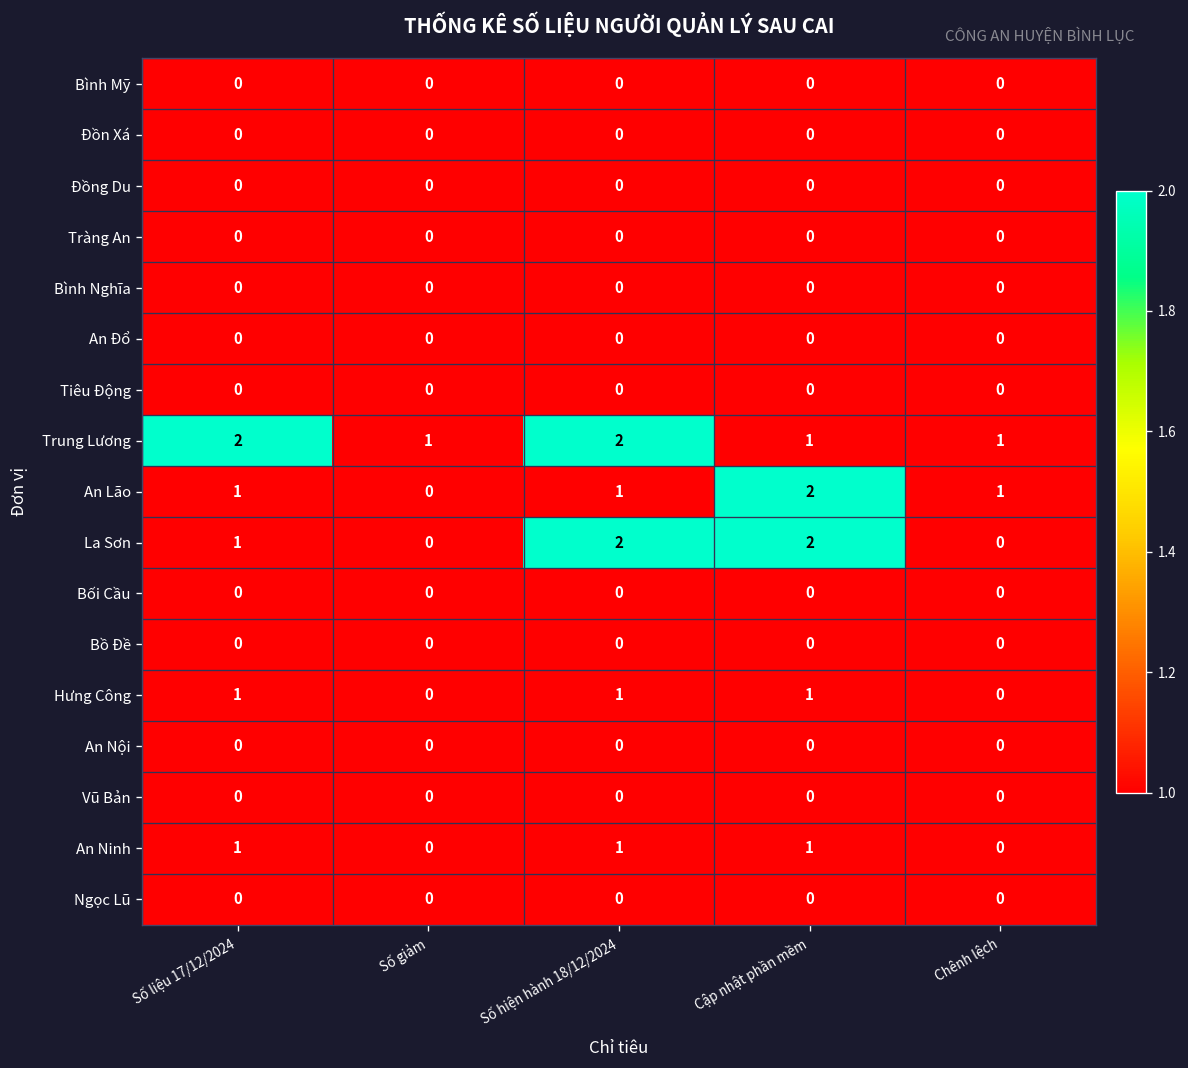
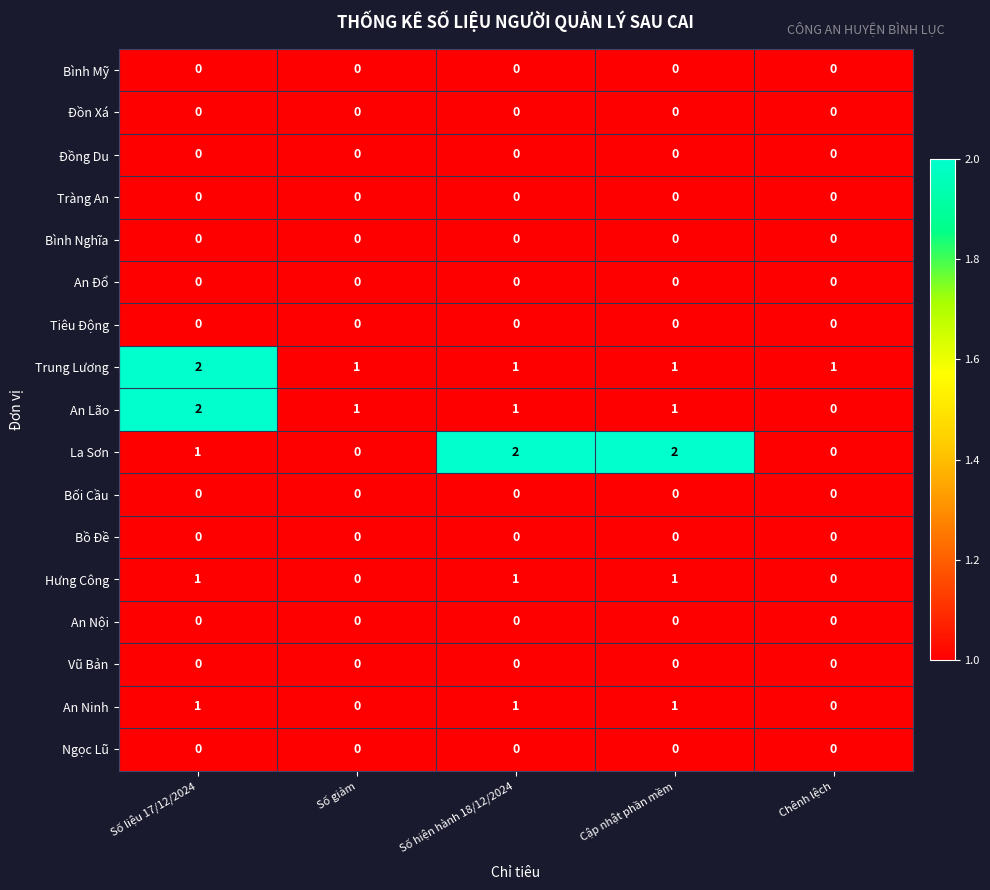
  {
    "Bình Mỹ": {
      "Số liệu 17/12/2024": 0,
      "Số giảm": 0,
      "Số hiện hành 18/12/2024": 0,
      "Cập nhật phần mềm": 0,
      "Chênh lệch": 0
    },
    "Đồn Xá": {
      "Số liệu 17/12/2024": 0,
      "Số giảm": 0,
      "Số hiện hành 18/12/2024": 0,
      "Cập nhật phần mềm": 0,
      "Chênh lệch": 0
    },
    "Đồng Du": {
      "Số liệu 17/12/2024": 0,
      "Số giảm": 0,
      "Số hiện hành 18/12/2024": 0,
      "Cập nhật phần mềm": 0,
      "Chênh lệch": 0
    },
    "Tràng An": {
      "Số liệu 17/12/2024": 0,
      "Số giảm": 0,
      "Số hiện hành 18/12/2024": 0,
      "Cập nhật phần mềm": 0,
      "Chênh lệch": 0
    },
    "Bình Nghĩa": {
      "Số liệu 17/12/2024": 0,
      "Số giảm": 0,
      "Số hiện hành 18/12/2024": 0,
      "Cập nhật phần mềm": 0,
      "Chênh lệch": 0
    },
    "An Đổ": {
      "Số liệu 17/12/2024": 0,
      "Số giảm": 0,
      "Số hiện hành 18/12/2024": 0,
      "Cập nhật phần mềm": 0,
      "Chênh lệch": 0
    },
    "Tiêu Động": {
      "Số liệu 17/12/2024": 0,
      "Số giảm": 0,
      "Số hiện hành 18/12/2024": 0,
      "Cập nhật phần mềm": 0,
      "Chênh lệch": 0
    },
    "Trung Lương": {
      "Số liệu 17/12/2024": 2,
      "Số giảm": 1,
-     "Số hiện hành 18/12/2024": 2,
+     "Số hiện hành 18/12/2024": 1,
      "Cập nhật phần mềm": 1,
      "Chênh lệch": 1
    },
    "An Lão": {
-     "Số liệu 17/12/2024": 1,
-     "Số giảm": 0,
+     "Số liệu 17/12/2024": 2,
+     "Số giảm": 1,
      "Số hiện hành 18/12/2024": 1,
-     "Cập nhật phần mềm": 2,
-     "Chênh lệch": 1
+     "Cập nhật phần mềm": 1,
+     "Chênh lệch": 0
    },
    "La Sơn": {
      "Số liệu 17/12/2024": 1,
      "Số giảm": 0,
      "Số hiện hành 18/12/2024": 2,
      "Cập nhật phần mềm": 2,
      "Chênh lệch": 0
    },
    "Bối Cầu": {
      "Số liệu 17/12/2024": 0,
      "Số giảm": 0,
      "Số hiện hành 18/12/2024": 0,
      "Cập nhật phần mềm": 0,
      "Chênh lệch": 0
    },
    "Bồ Đề": {
      "Số liệu 17/12/2024": 0,
      "Số giảm": 0,
      "Số hiện hành 18/12/2024": 0,
      "Cập nhật phần mềm": 0,
      "Chênh lệch": 0
    },
    "Hưng Công": {
      "Số liệu 17/12/2024": 1,
      "Số giảm": 0,
      "Số hiện hành 18/12/2024": 1,
      "Cập nhật phần mềm": 1,
      "Chênh lệch": 0
    },
    "An Nội": {
      "Số liệu 17/12/2024": 0,
      "Số giảm": 0,
      "Số hiện hành 18/12/2024": 0,
      "Cập nhật phần mềm": 0,
      "Chênh lệch": 0
    },
    "Vũ Bản": {
      "Số liệu 17/12/2024": 0,
      "Số giảm": 0,
      "Số hiện hành 18/12/2024": 0,
      "Cập nhật phần mềm": 0,
      "Chênh lệch": 0
    },
    "An Ninh": {
      "Số liệu 17/12/2024": 1,
      "Số giảm": 0,
      "Số hiện hành 18/12/2024": 1,
      "Cập nhật phần mềm": 1,
      "Chênh lệch": 0
    },
    "Ngọc Lũ": {
      "Số liệu 17/12/2024": 0,
      "Số giảm": 0,
      "Số hiện hành 18/12/2024": 0,
      "Cập nhật phần mềm": 0,
      "Chênh lệch": 0
    }
  }
